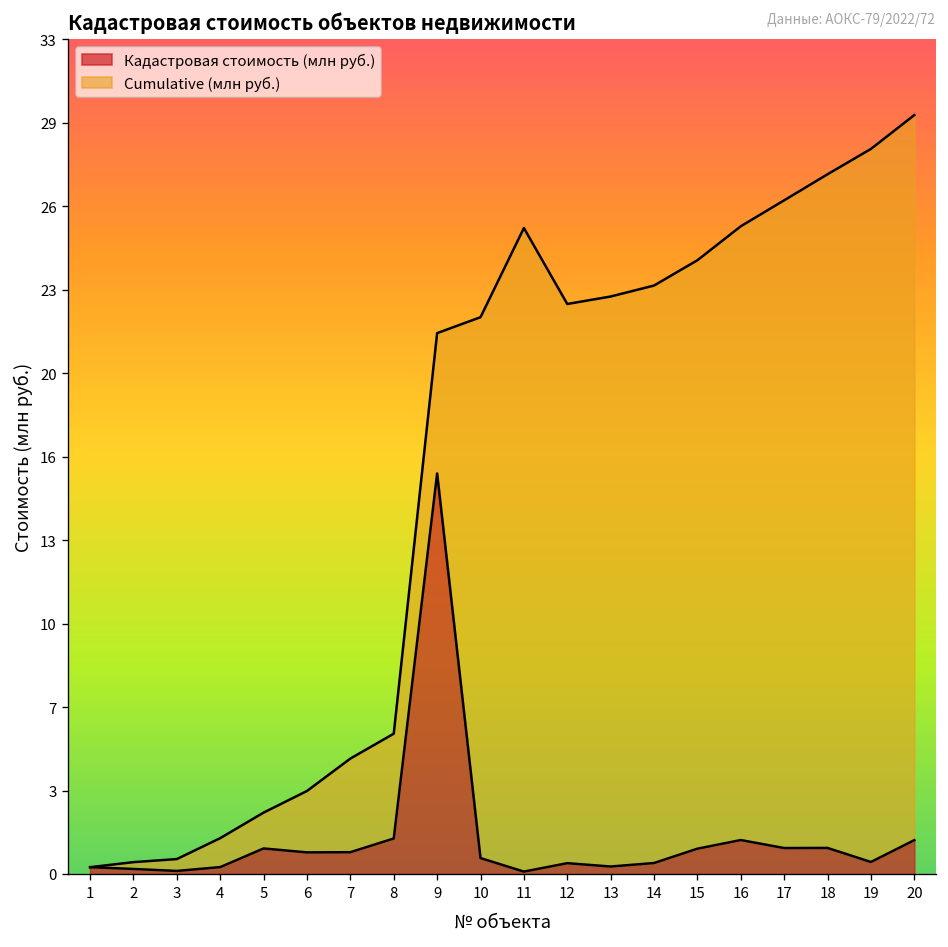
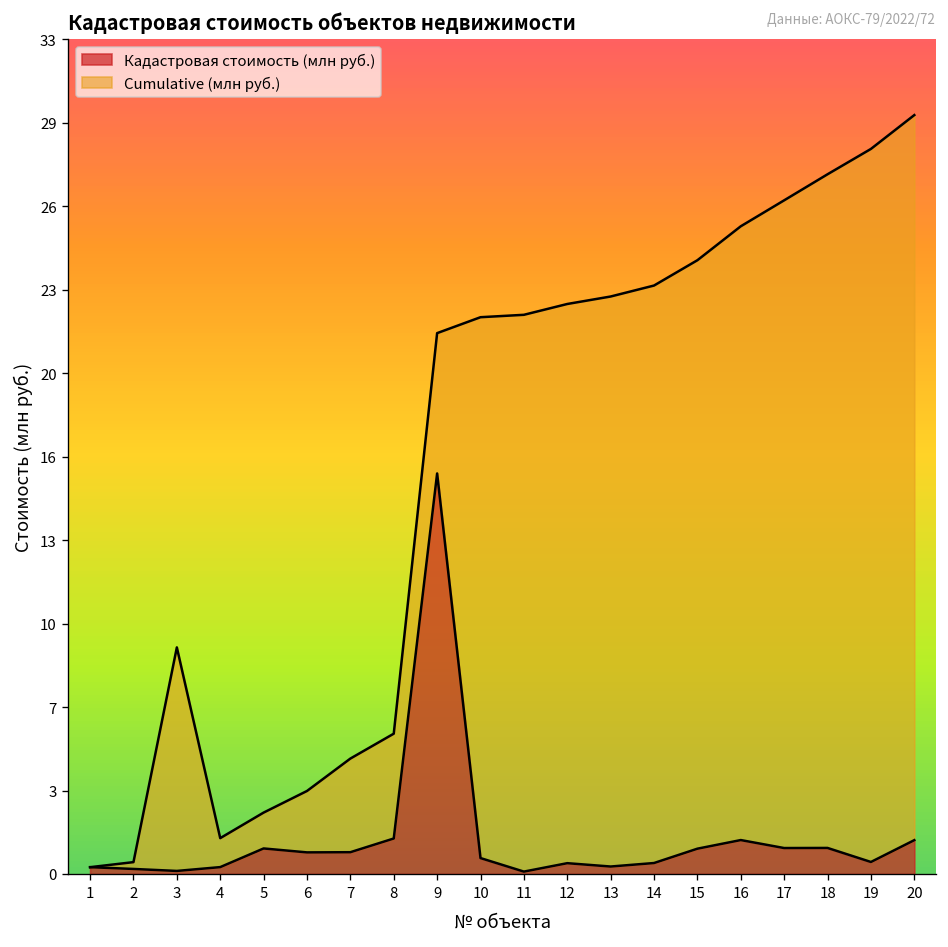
  {
    "Кадастровая стоимость (млн руб.)": {
      "2": 0.2,
      "3": 0.1,
      "4": 0.3,
      "5": 1.0,
      "6": 0.8,
      "7": 0.9,
      "8": 1.4,
      "9": 15.7,
      "10": 0.6,
      "11": 0.1,
      "12": 0.4,
      "13": 0.3,
      "14": 0.4,
      "15": 1.0,
      "16": 1.3,
      "17": 1.0,
      "18": 1.0,
      "19": 0.5,
      "20": 1.3
    },
    "Cumulative (млн руб.)": {
      "2": 0.5,
-     "3": 0.6,
+     "3": 8.9,
      "4": 1.4,
      "5": 2.4,
      "6": 3.3,
      "7": 4.5,
      "8": 5.5,
      "9": 21.2,
      "10": 21.8,
-     "11": 25.3,
+     "11": 21.9,
      "12": 22.3,
      "13": 22.6,
      "14": 23.1,
      "15": 24.1,
      "16": 25.4,
      "17": 26.4,
      "18": 27.4,
      "19": 28.4,
      "20": 29.7
    }
  }
